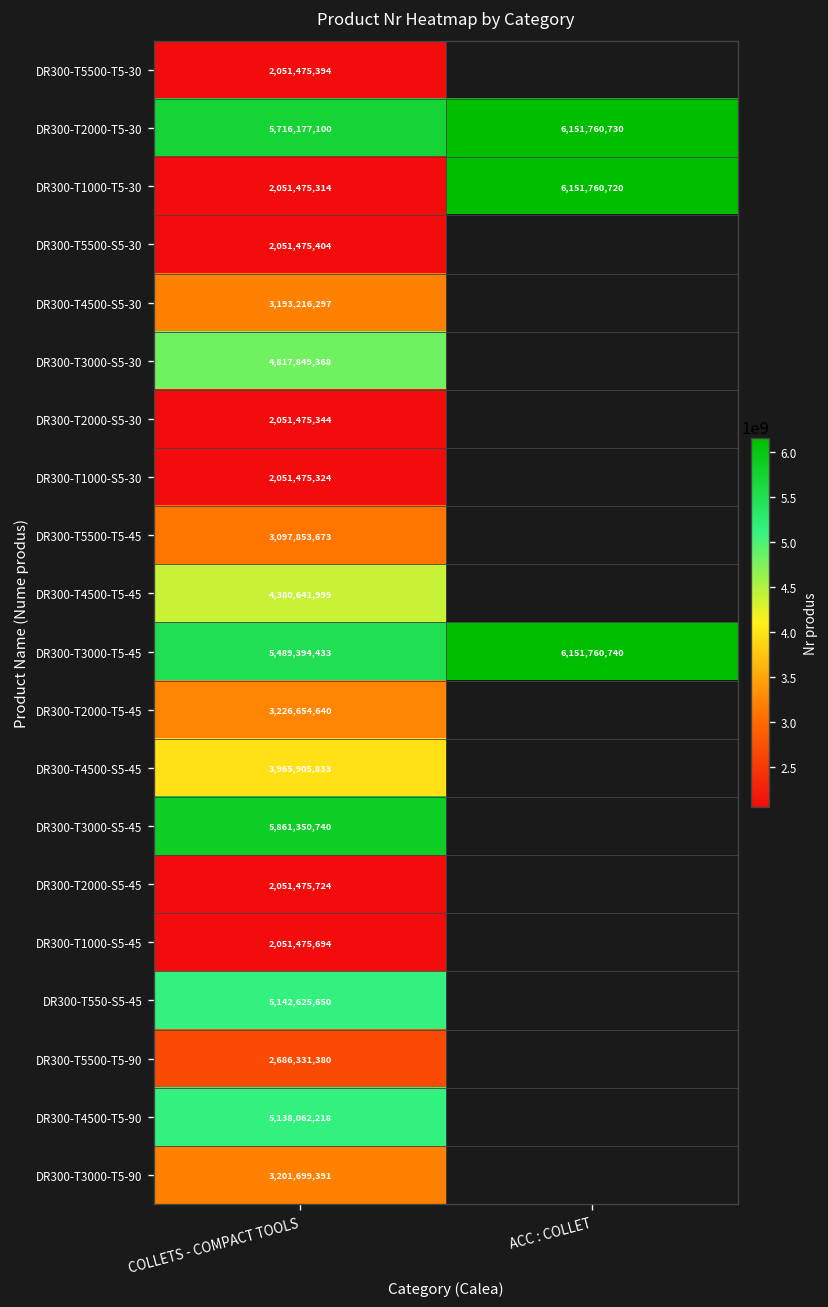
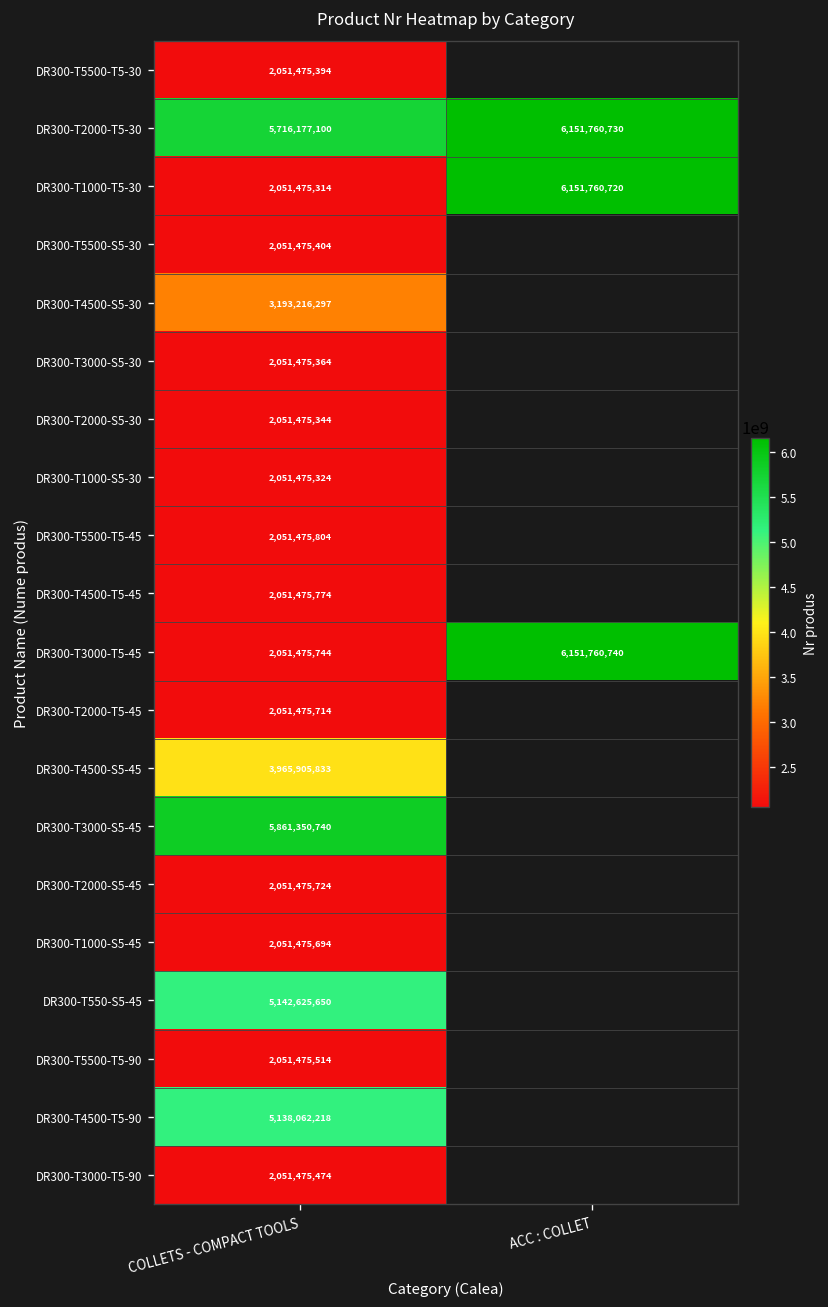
  {
    "DR300-T5500-T5-30": {
      "COLLETS - COMPACT TOOLS": "2,051,475,394"
    },
    "DR300-T2000-T5-30": {
      "COLLETS - COMPACT TOOLS": "5,716,177,100",
      "ACC : COLLET": "6,151,760,730"
    },
    "DR300-T1000-T5-30": {
      "COLLETS - COMPACT TOOLS": "2,051,475,314",
      "ACC : COLLET": "6,151,760,720"
    },
    "DR300-T5500-S5-30": {
      "COLLETS - COMPACT TOOLS": "2,051,475,404"
    },
    "DR300-T4500-S5-30": {
      "COLLETS - COMPACT TOOLS": "3,193,216,297"
    },
    "DR300-T3000-S5-30": {
-     "COLLETS - COMPACT TOOLS": "4,817,849,368"
+     "COLLETS - COMPACT TOOLS": "2,051,475,364"
    },
    "DR300-T2000-S5-30": {
      "COLLETS - COMPACT TOOLS": "2,051,475,344"
    },
    "DR300-T1000-S5-30": {
      "COLLETS - COMPACT TOOLS": "2,051,475,324"
    },
    "DR300-T5500-T5-45": {
-     "COLLETS - COMPACT TOOLS": "3,097,853,673"
+     "COLLETS - COMPACT TOOLS": "2,051,475,804"
    },
    "DR300-T4500-T5-45": {
-     "COLLETS - COMPACT TOOLS": "4,380,641,999"
+     "COLLETS - COMPACT TOOLS": "2,051,475,774"
    },
    "DR300-T3000-T5-45": {
-     "COLLETS - COMPACT TOOLS": "5,489,394,433",
+     "COLLETS - COMPACT TOOLS": "2,051,475,744",
      "ACC : COLLET": "6,151,760,740"
    },
    "DR300-T2000-T5-45": {
-     "COLLETS - COMPACT TOOLS": "3,226,654,640"
+     "COLLETS - COMPACT TOOLS": "2,051,475,714"
    },
    "DR300-T4500-S5-45": {
      "COLLETS - COMPACT TOOLS": "3,965,905,833"
    },
    "DR300-T3000-S5-45": {
      "COLLETS - COMPACT TOOLS": "5,861,350,740"
    },
    "DR300-T2000-S5-45": {
      "COLLETS - COMPACT TOOLS": "2,051,475,724"
    },
    "DR300-T1000-S5-45": {
      "COLLETS - COMPACT TOOLS": "2,051,475,694"
    },
    "DR300-T550-S5-45": {
      "COLLETS - COMPACT TOOLS": "5,142,625,650"
    },
    "DR300-T5500-T5-90": {
-     "COLLETS - COMPACT TOOLS": "2,686,331,380"
+     "COLLETS - COMPACT TOOLS": "2,051,475,514"
    },
    "DR300-T4500-T5-90": {
      "COLLETS - COMPACT TOOLS": "5,138,062,218"
    },
    "DR300-T3000-T5-90": {
-     "COLLETS - COMPACT TOOLS": "3,201,699,391"
+     "COLLETS - COMPACT TOOLS": "2,051,475,474"
    }
  }
